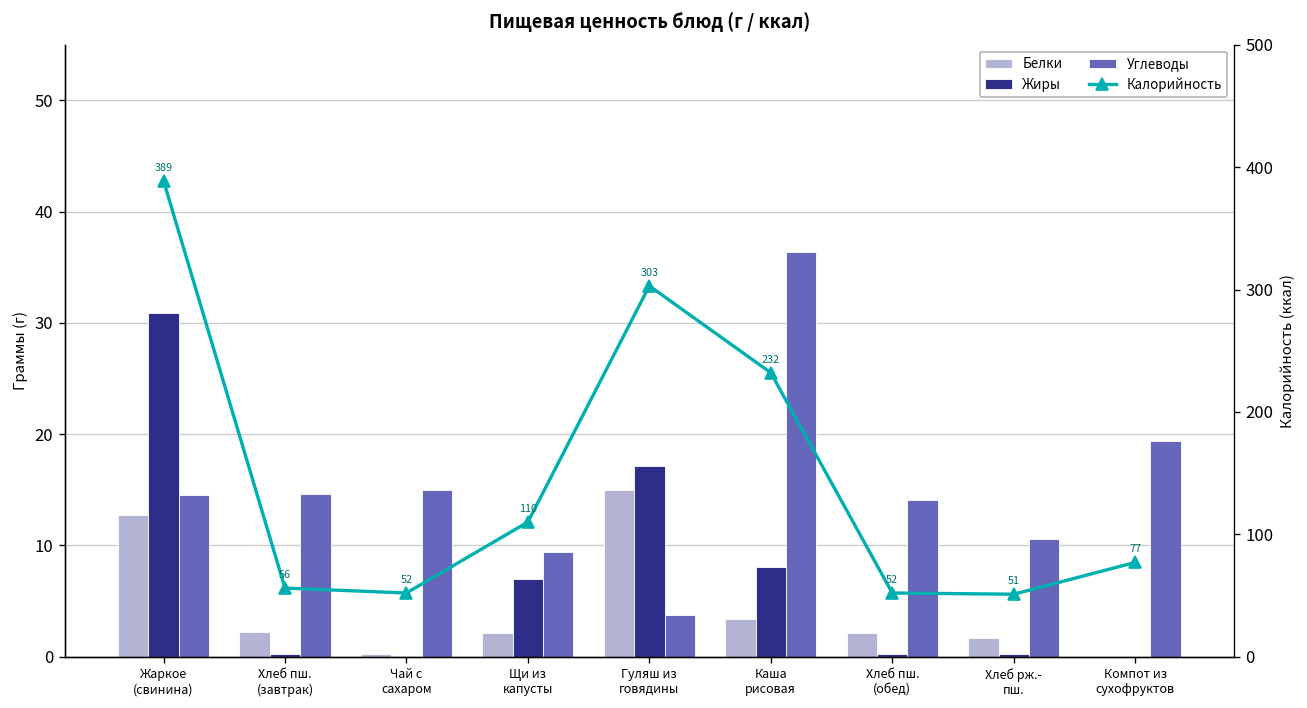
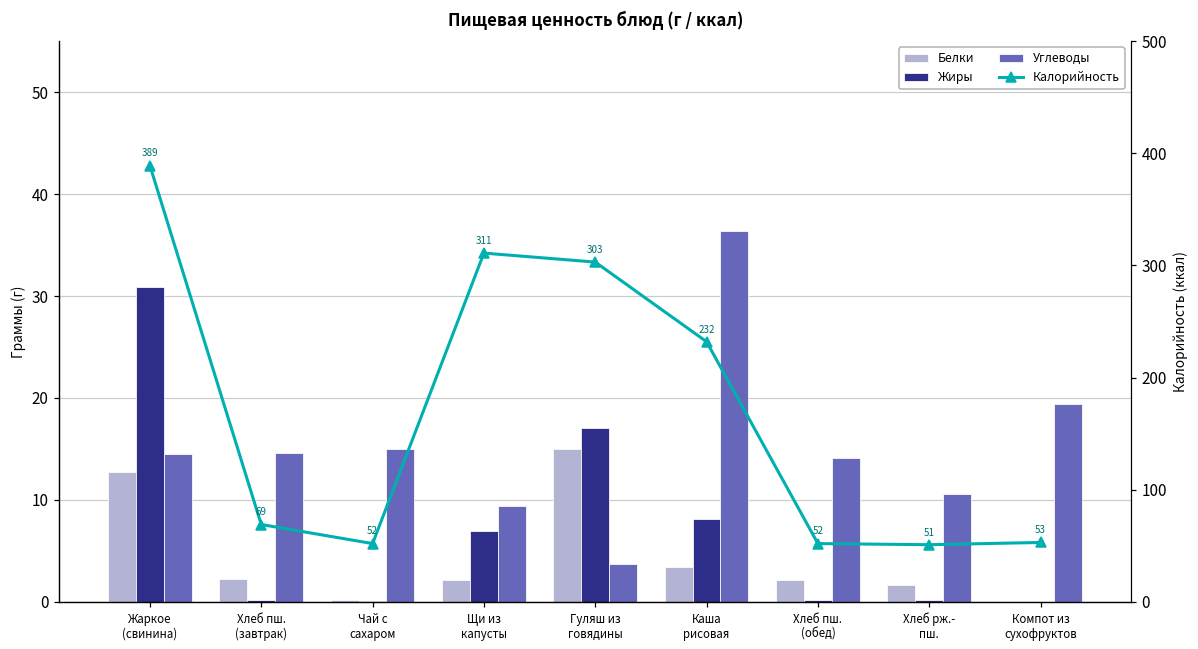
  {
    "Калорийность": {
      "Жаркое (свинина)": 389,
-     "Хлеб пш. (завтрак)": 56,
+     "Хлеб пш. (завтрак)": 69,
      "Чай с сахаром": 52,
-     "Щи из капусты": 110,
+     "Щи из капусты": 311,
      "Гуляш из говядины": 303,
      "Каша рисовая": 232,
      "Хлеб пш. (обед)": 52,
      "Хлеб рж.- пш.": 51,
-     "Компот из сухофруктов": 77
+     "Компот из сухофруктов": 53
    }
  }
